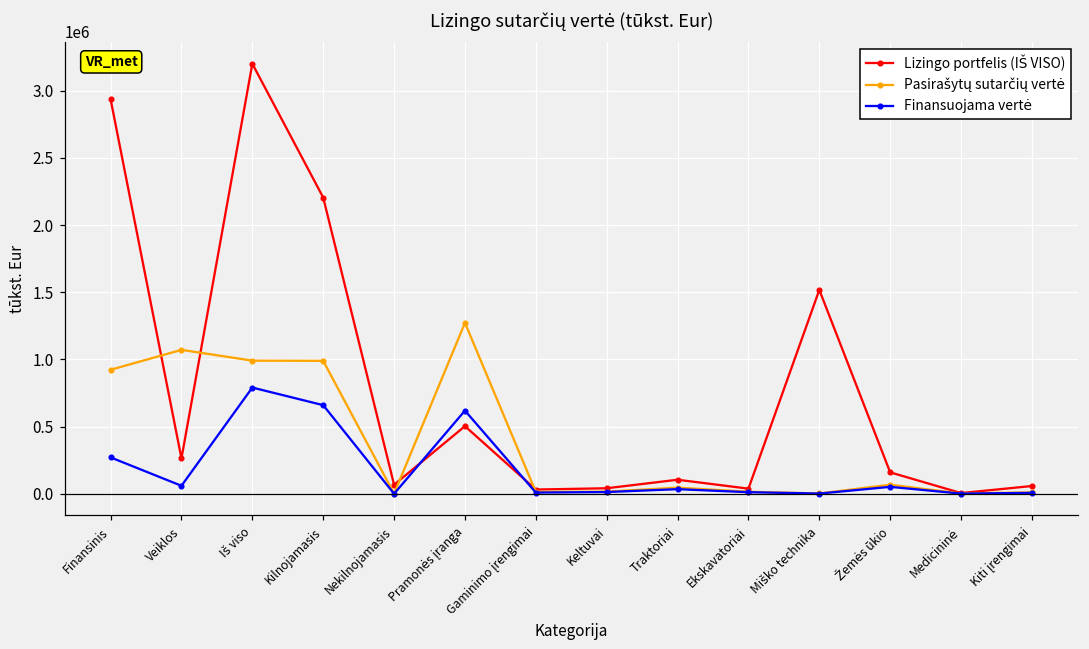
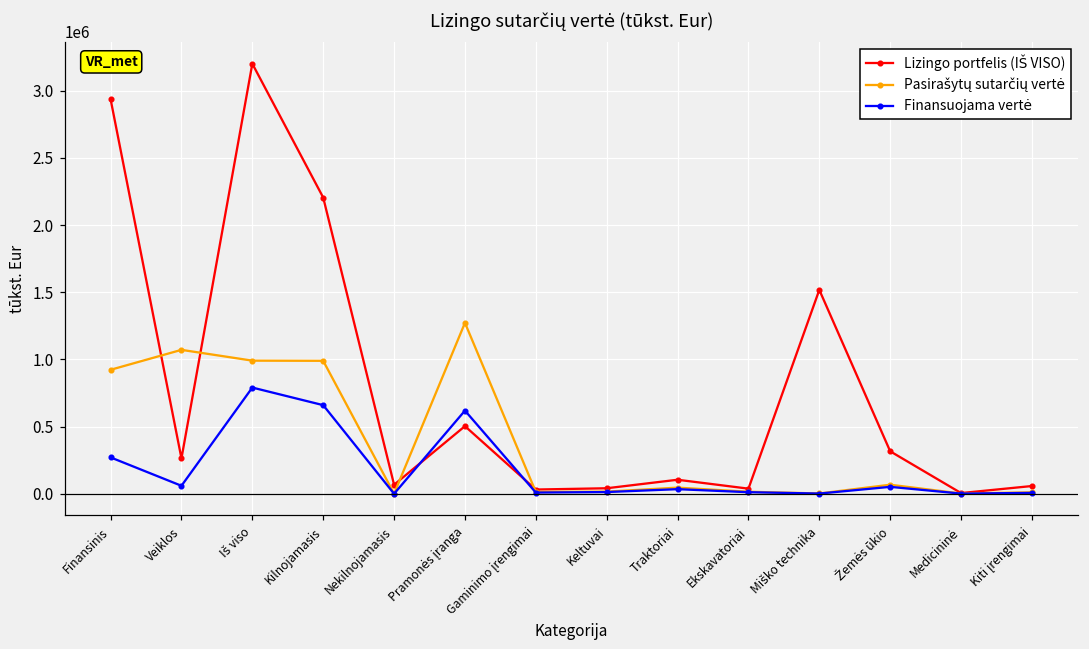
  {
    "Lizingo portfelis (IŠ VISO)": {
      "Finansinis": 2940000,
      "Veiklos": 260000,
      "Iš viso": 3200000,
      "Kilnojamasis": 2200000,
      "Nekilnojamasis": 70000,
      "Pramonės įranga": 500000,
      "Keltuvai": 40000,
      "Traktoriai": 110000,
      "Ekskavatoriai": 40000,
      "Miško technika": 1520000,
-     "Žemės ūkio": 160000,
+     "Žemės ūkio": 320000,
      "Kiti įrengimai": 60000
    },
    "Pasirašytų sutarčių vertė": {
      "Finansinis": 920000,
      "Veiklos": 1070000,
      "Iš viso": 990000,
      "Kilnojamasis": 990000,
      "Pramonės įranga": 1270000
    },
    "Finansuojama vertė": {
      "Finansinis": 270000,
      "Veiklos": 60000,
      "Iš viso": 790000,
      "Kilnojamasis": 660000,
      "Pramonės įranga": 620000
    }
  }
